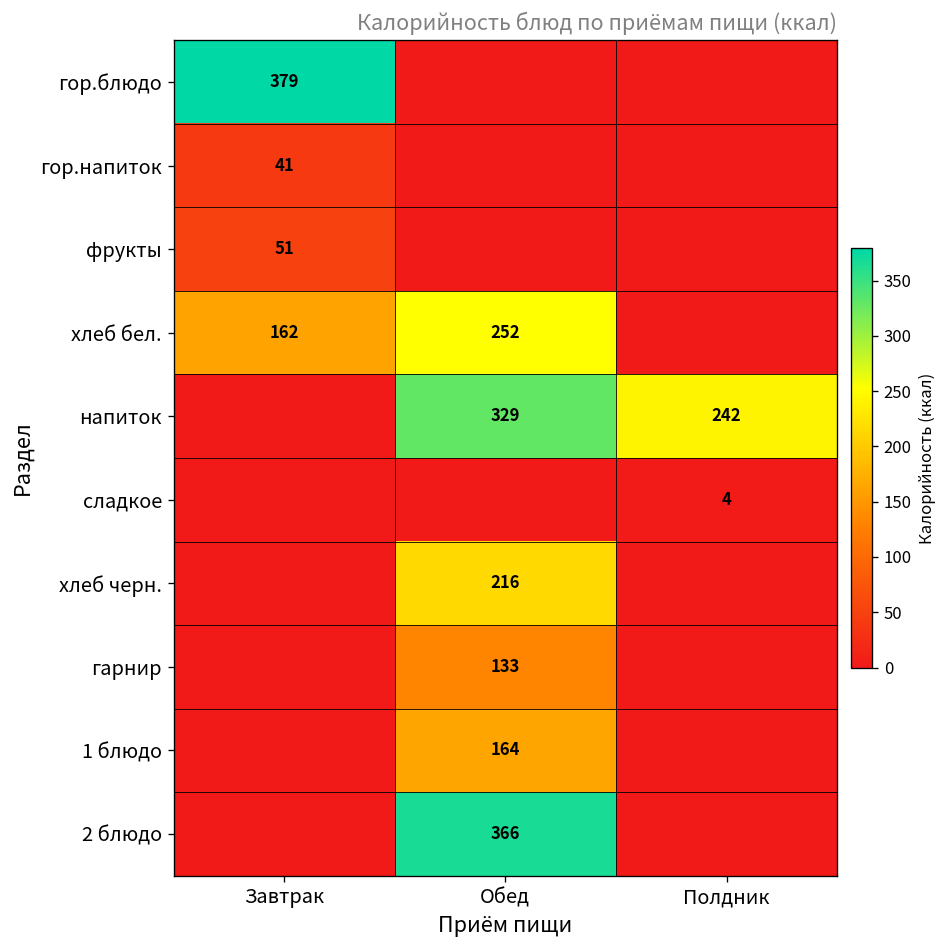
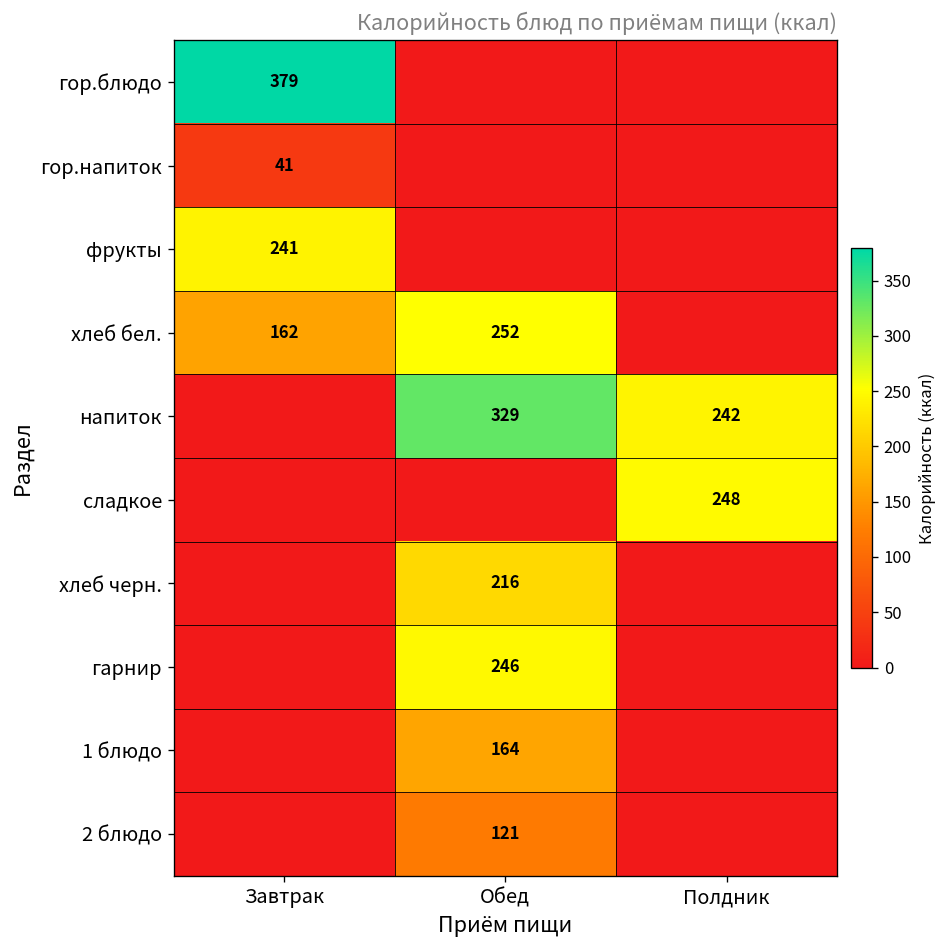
  {
    "гор.блюдо": {
      "Завтрак": 379
    },
    "гор.напиток": {
      "Завтрак": 41
    },
    "фрукты": {
-     "Завтрак": 51
+     "Завтрак": 241
    },
    "хлеб бел.": {
      "Завтрак": 162,
      "Обед": 252
    },
    "напиток": {
      "Обед": 329,
      "Полдник": 242
    },
    "сладкое": {
-     "Полдник": 4
+     "Полдник": 248
    },
    "хлеб черн.": {
      "Обед": 216
    },
    "гарнир": {
-     "Обед": 133
+     "Обед": 246
    },
    "1 блюдо": {
      "Обед": 164
    },
    "2 блюдо": {
-     "Обед": 366
+     "Обед": 121
    }
  }
